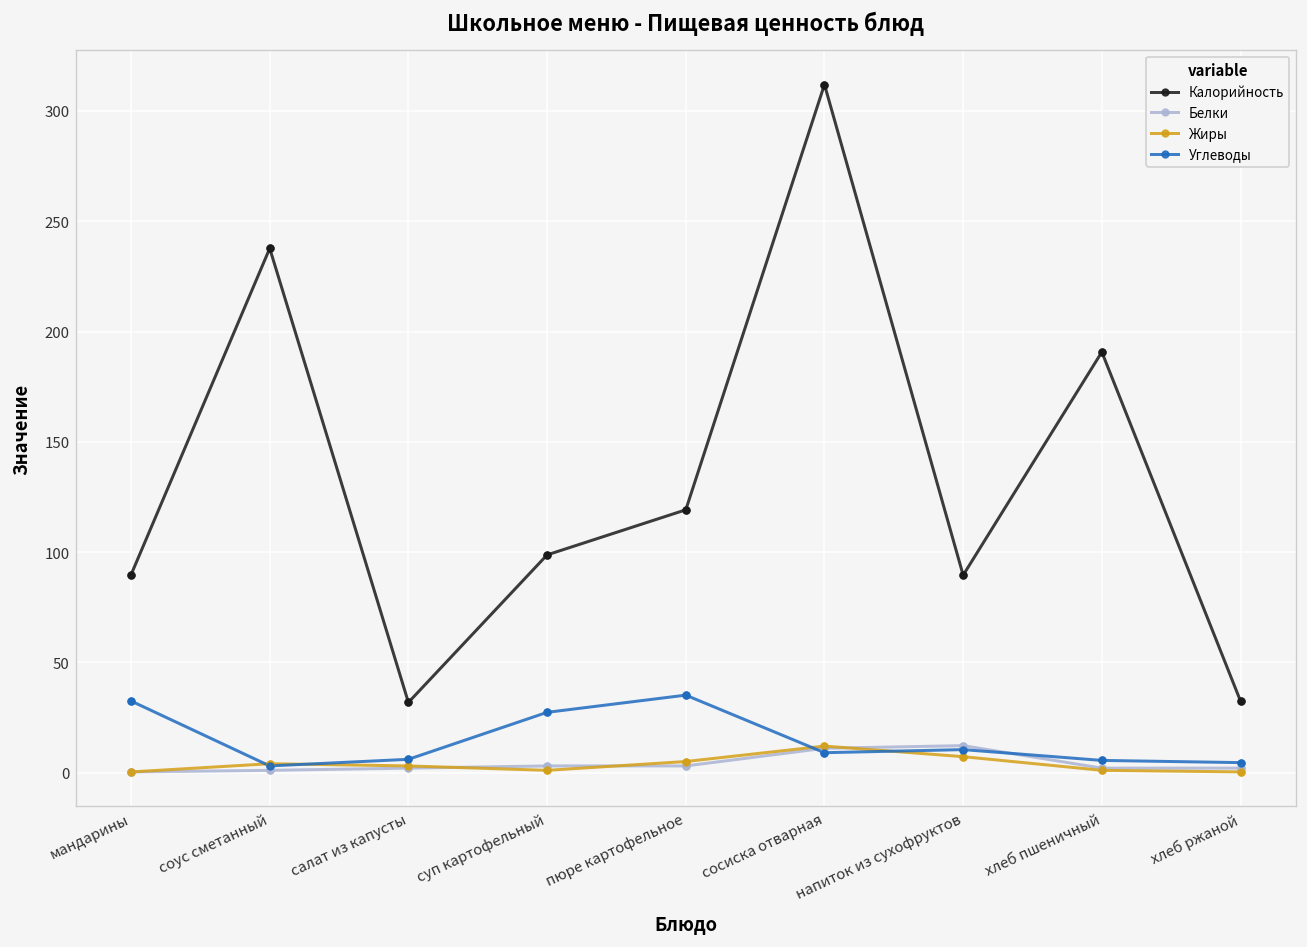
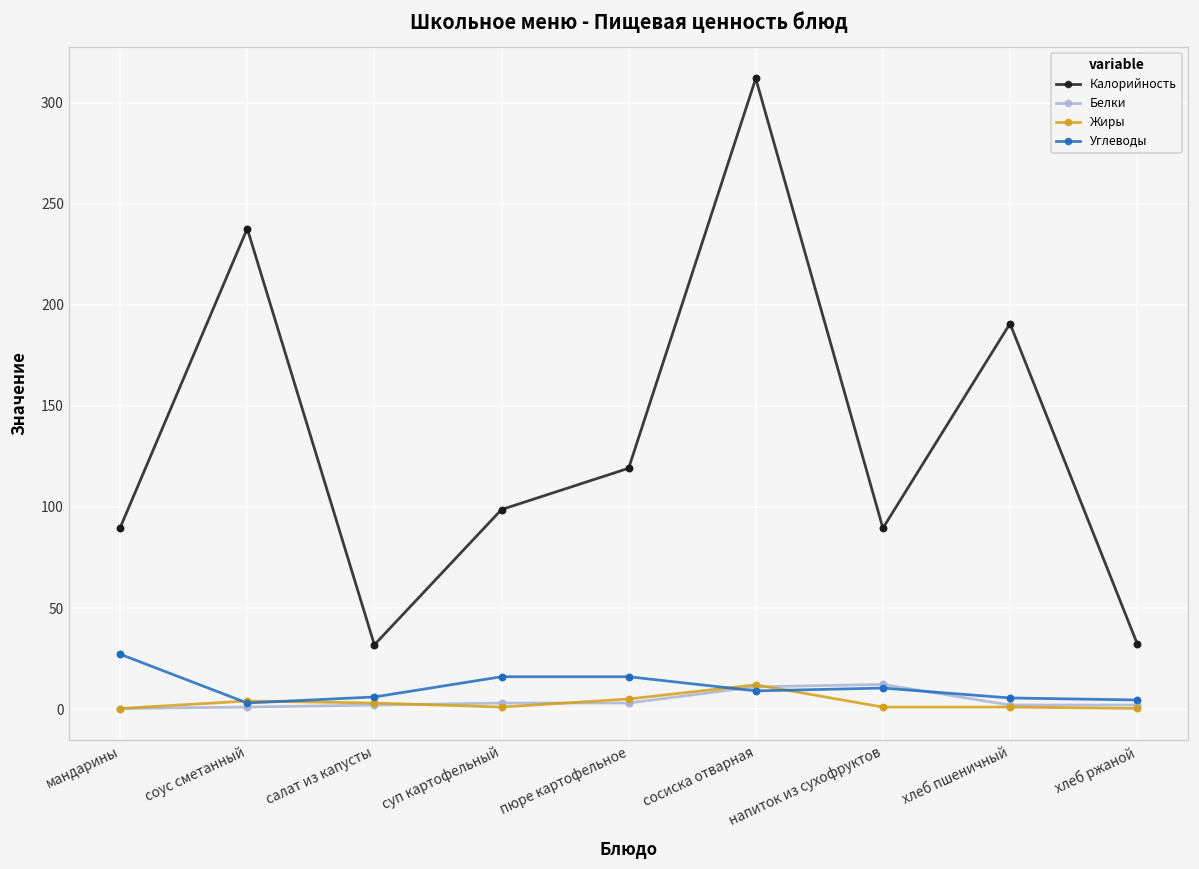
  {
    "Калорийность": {
      "мандарины": 90,
      "соус сметанный": 238,
      "салат из капусты": 32,
      "суп картофельный": 99,
      "пюре картофельное": 119,
      "сосиска отварная": 312,
      "напиток из сухофруктов": 90,
      "хлеб пшеничный": 191,
      "хлеб ржаной": 32
    },
    "Белки": {
      "соус сметанный": 1,
      "суп картофельный": 3,
      "пюре картофельное": 3,
      "напиток из сухофруктов": 12,
      "хлеб ржаной": 2
    },
    "Жиры": {
      "суп картофельный": 1,
      "пюре картофельное": 5,
-     "напиток из сухофруктов": 7,
+     "напиток из сухофруктов": 1,
      "хлеб ржаной": 0
    },
    "Углеводы": {
-     "мандарины": 32,
+     "мандарины": 27,
      "салат из капусты": 6,
-     "суп картофельный": 27,
-     "пюре картофельное": 35,
+     "суп картофельный": 16,
+     "пюре картофельное": 16,
      "сосиска отварная": 9,
      "напиток из сухофруктов": 10,
      "хлеб пшеничный": 6,
      "хлеб ржаной": 5
    }
  }
